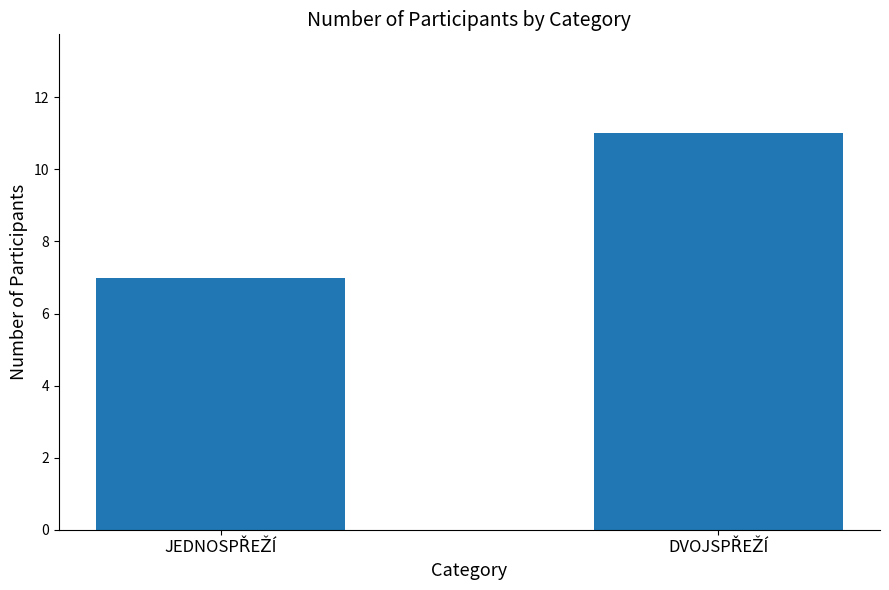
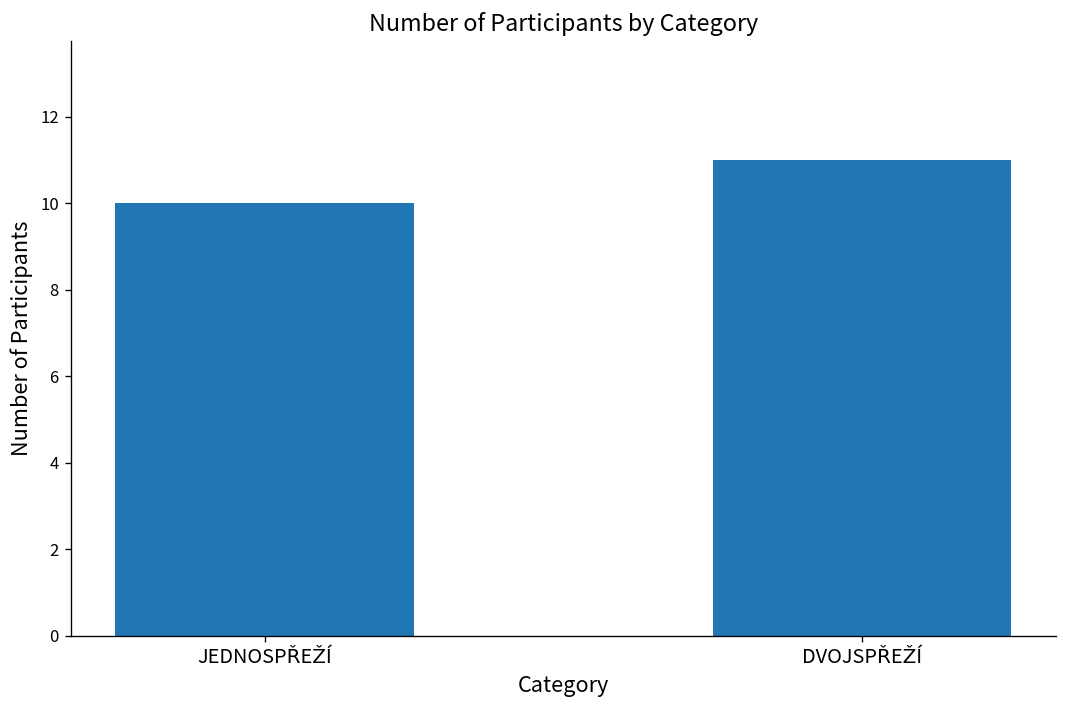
  {
-   "JEDNOSPŘEŽÍ": 7,
+   "JEDNOSPŘEŽÍ": 10,
    "DVOJSPŘEŽÍ": 11
  }
